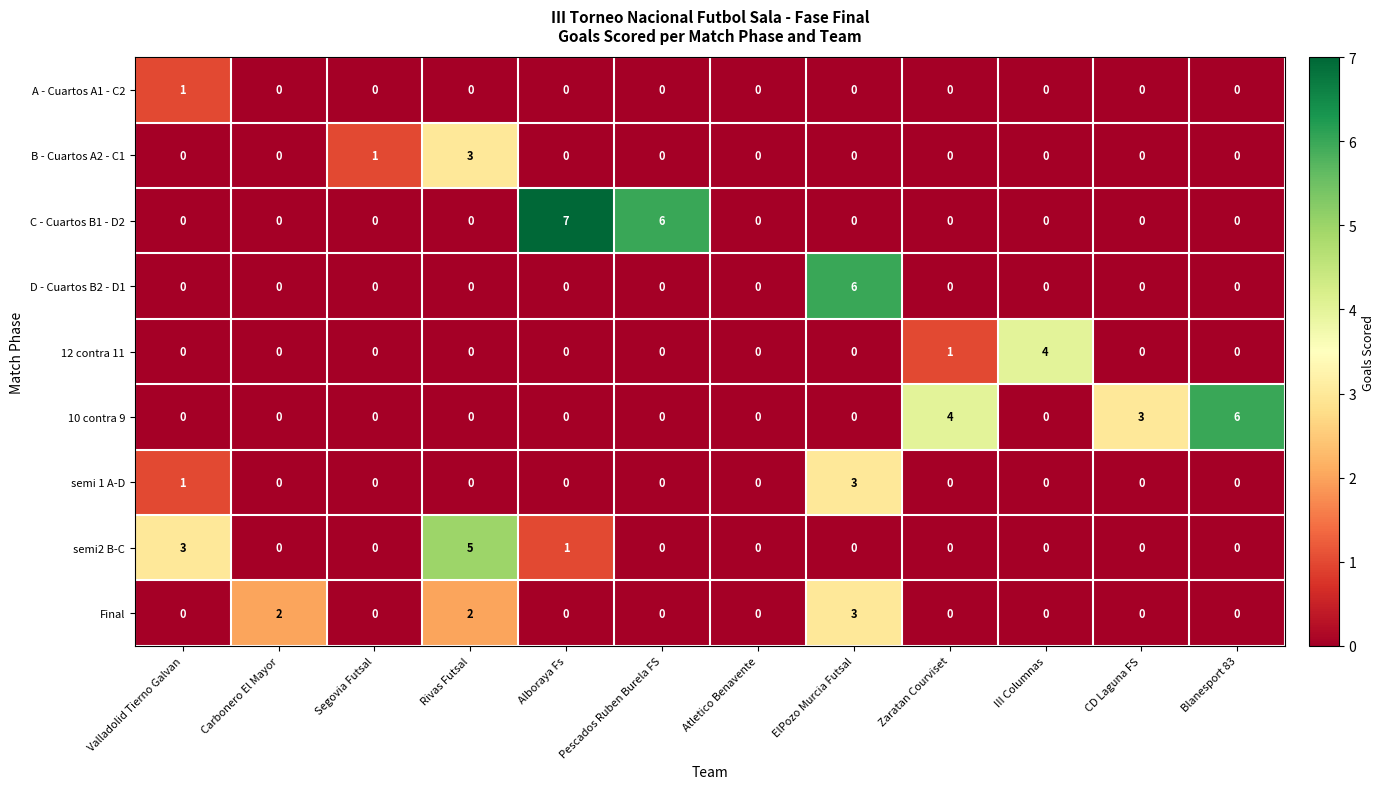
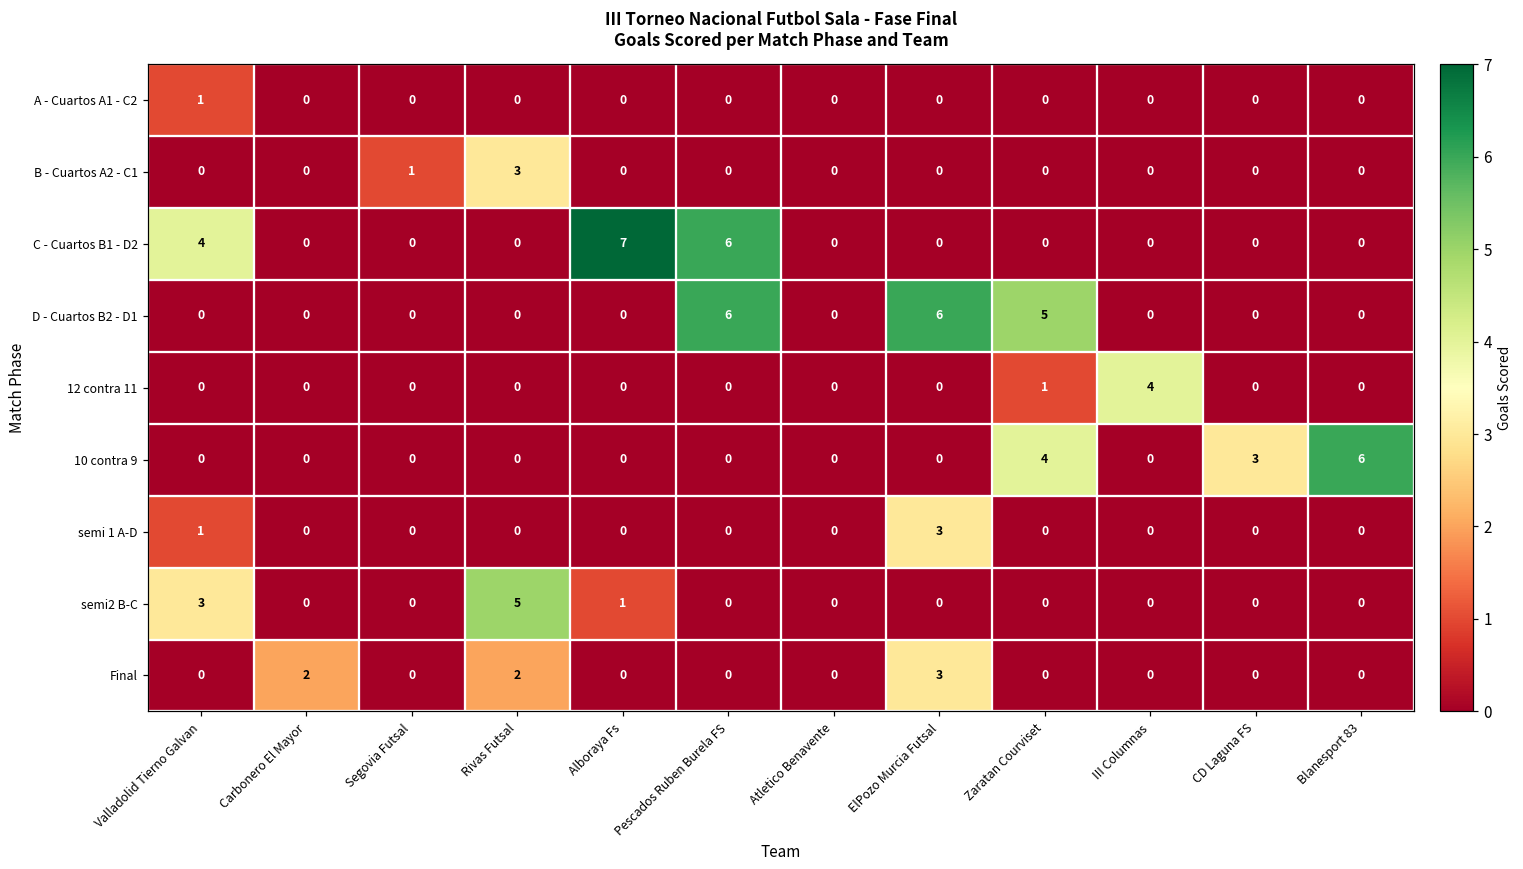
  {
    "A - Cuartos A1 - C2": {
      "Valladolid Tierno Galvan": 1,
      "Carbonero El Mayor": 0,
      "Segovia Futsal": 0,
      "Rivas Futsal": 0,
      "Alboraya Fs": 0,
      "Pescados Ruben Burela FS": 0,
      "Atletico Benavente": 0,
      "ElPozo Murcia Futsal": 0,
      "Zaratan Courviset": 0,
      "III Columnas": 0,
      "CD Laguna FS": 0,
      "Blanesport 83": 0
    },
    "B - Cuartos A2 - C1": {
      "Valladolid Tierno Galvan": 0,
      "Carbonero El Mayor": 0,
      "Segovia Futsal": 1,
      "Rivas Futsal": 3,
      "Alboraya Fs": 0,
      "Pescados Ruben Burela FS": 0,
      "Atletico Benavente": 0,
      "ElPozo Murcia Futsal": 0,
      "Zaratan Courviset": 0,
      "III Columnas": 0,
      "CD Laguna FS": 0,
      "Blanesport 83": 0
    },
    "C - Cuartos B1 - D2": {
-     "Valladolid Tierno Galvan": 0,
+     "Valladolid Tierno Galvan": 4,
      "Carbonero El Mayor": 0,
      "Segovia Futsal": 0,
      "Rivas Futsal": 0,
      "Alboraya Fs": 7,
      "Pescados Ruben Burela FS": 6,
      "Atletico Benavente": 0,
      "ElPozo Murcia Futsal": 0,
      "Zaratan Courviset": 0,
      "III Columnas": 0,
      "CD Laguna FS": 0,
      "Blanesport 83": 0
    },
    "D - Cuartos B2 - D1": {
      "Valladolid Tierno Galvan": 0,
      "Carbonero El Mayor": 0,
      "Segovia Futsal": 0,
      "Rivas Futsal": 0,
      "Alboraya Fs": 0,
-     "Pescados Ruben Burela FS": 0,
+     "Pescados Ruben Burela FS": 6,
      "Atletico Benavente": 0,
      "ElPozo Murcia Futsal": 6,
-     "Zaratan Courviset": 0,
+     "Zaratan Courviset": 5,
      "III Columnas": 0,
      "CD Laguna FS": 0,
      "Blanesport 83": 0
    },
    "12 contra 11": {
      "Valladolid Tierno Galvan": 0,
      "Carbonero El Mayor": 0,
      "Segovia Futsal": 0,
      "Rivas Futsal": 0,
      "Alboraya Fs": 0,
      "Pescados Ruben Burela FS": 0,
      "Atletico Benavente": 0,
      "ElPozo Murcia Futsal": 0,
      "Zaratan Courviset": 1,
      "III Columnas": 4,
      "CD Laguna FS": 0,
      "Blanesport 83": 0
    },
    "10 contra 9": {
      "Valladolid Tierno Galvan": 0,
      "Carbonero El Mayor": 0,
      "Segovia Futsal": 0,
      "Rivas Futsal": 0,
      "Alboraya Fs": 0,
      "Pescados Ruben Burela FS": 0,
      "Atletico Benavente": 0,
      "ElPozo Murcia Futsal": 0,
      "Zaratan Courviset": 4,
      "III Columnas": 0,
      "CD Laguna FS": 3,
      "Blanesport 83": 6
    },
    "semi 1 A-D": {
      "Valladolid Tierno Galvan": 1,
      "Carbonero El Mayor": 0,
      "Segovia Futsal": 0,
      "Rivas Futsal": 0,
      "Alboraya Fs": 0,
      "Pescados Ruben Burela FS": 0,
      "Atletico Benavente": 0,
      "ElPozo Murcia Futsal": 3,
      "Zaratan Courviset": 0,
      "III Columnas": 0,
      "CD Laguna FS": 0,
      "Blanesport 83": 0
    },
    "semi2 B-C": {
      "Valladolid Tierno Galvan": 3,
      "Carbonero El Mayor": 0,
      "Segovia Futsal": 0,
      "Rivas Futsal": 5,
      "Alboraya Fs": 1,
      "Pescados Ruben Burela FS": 0,
      "Atletico Benavente": 0,
      "ElPozo Murcia Futsal": 0,
      "Zaratan Courviset": 0,
      "III Columnas": 0,
      "CD Laguna FS": 0,
      "Blanesport 83": 0
    },
    "Final": {
      "Valladolid Tierno Galvan": 0,
      "Carbonero El Mayor": 2,
      "Segovia Futsal": 0,
      "Rivas Futsal": 2,
      "Alboraya Fs": 0,
      "Pescados Ruben Burela FS": 0,
      "Atletico Benavente": 0,
      "ElPozo Murcia Futsal": 3,
      "Zaratan Courviset": 0,
      "III Columnas": 0,
      "CD Laguna FS": 0,
      "Blanesport 83": 0
    }
  }
